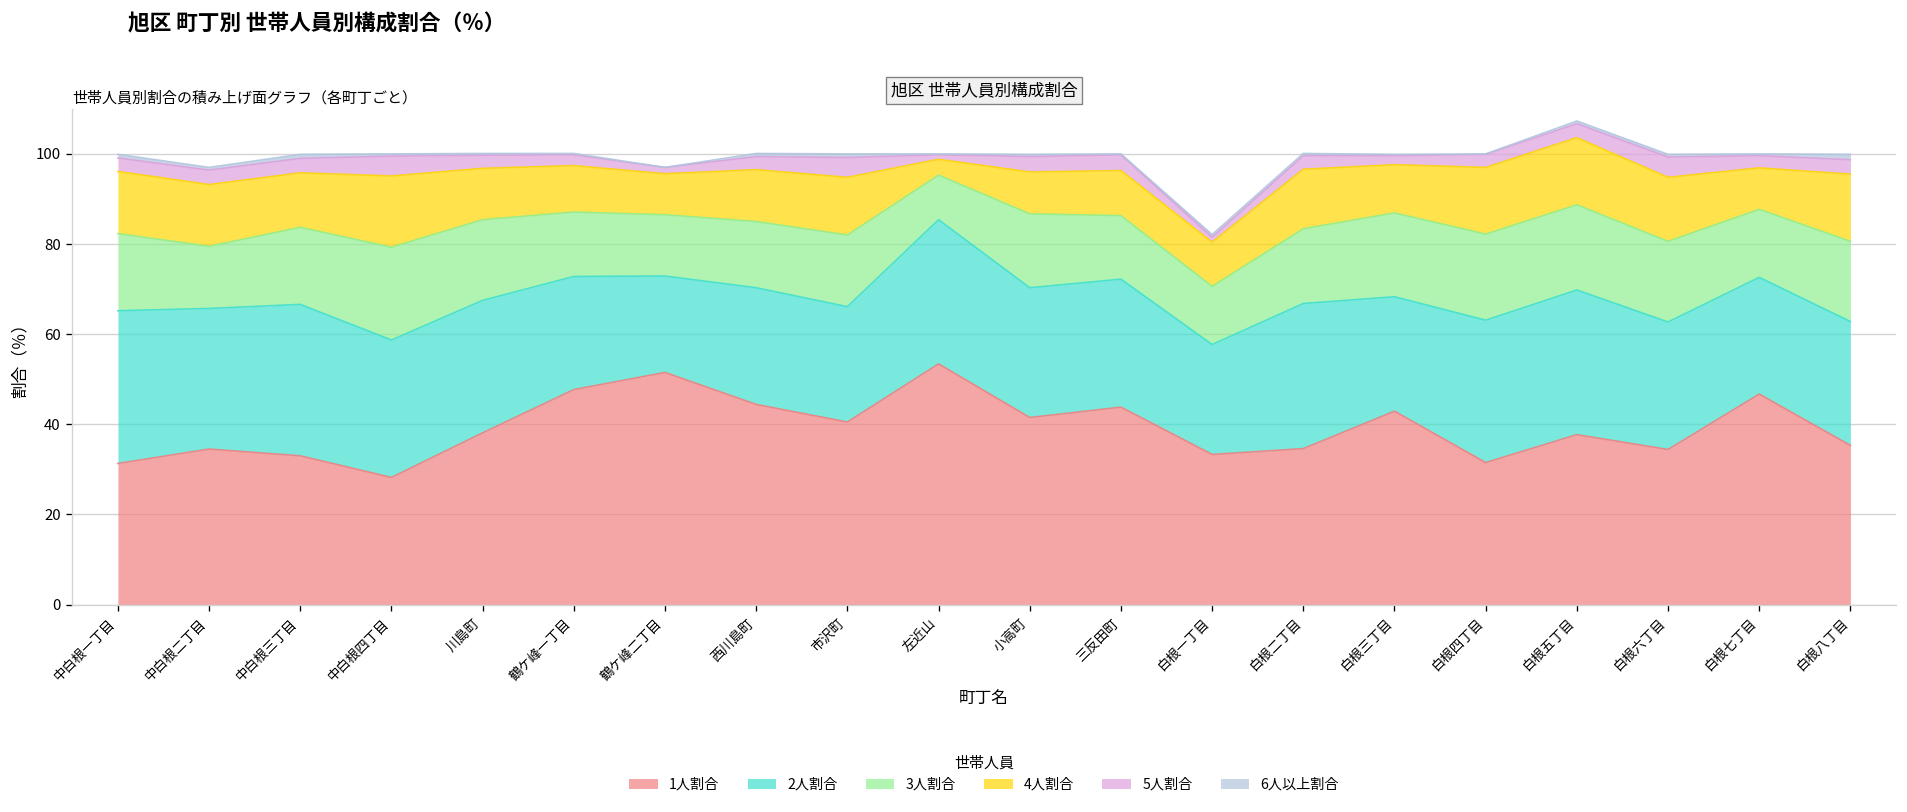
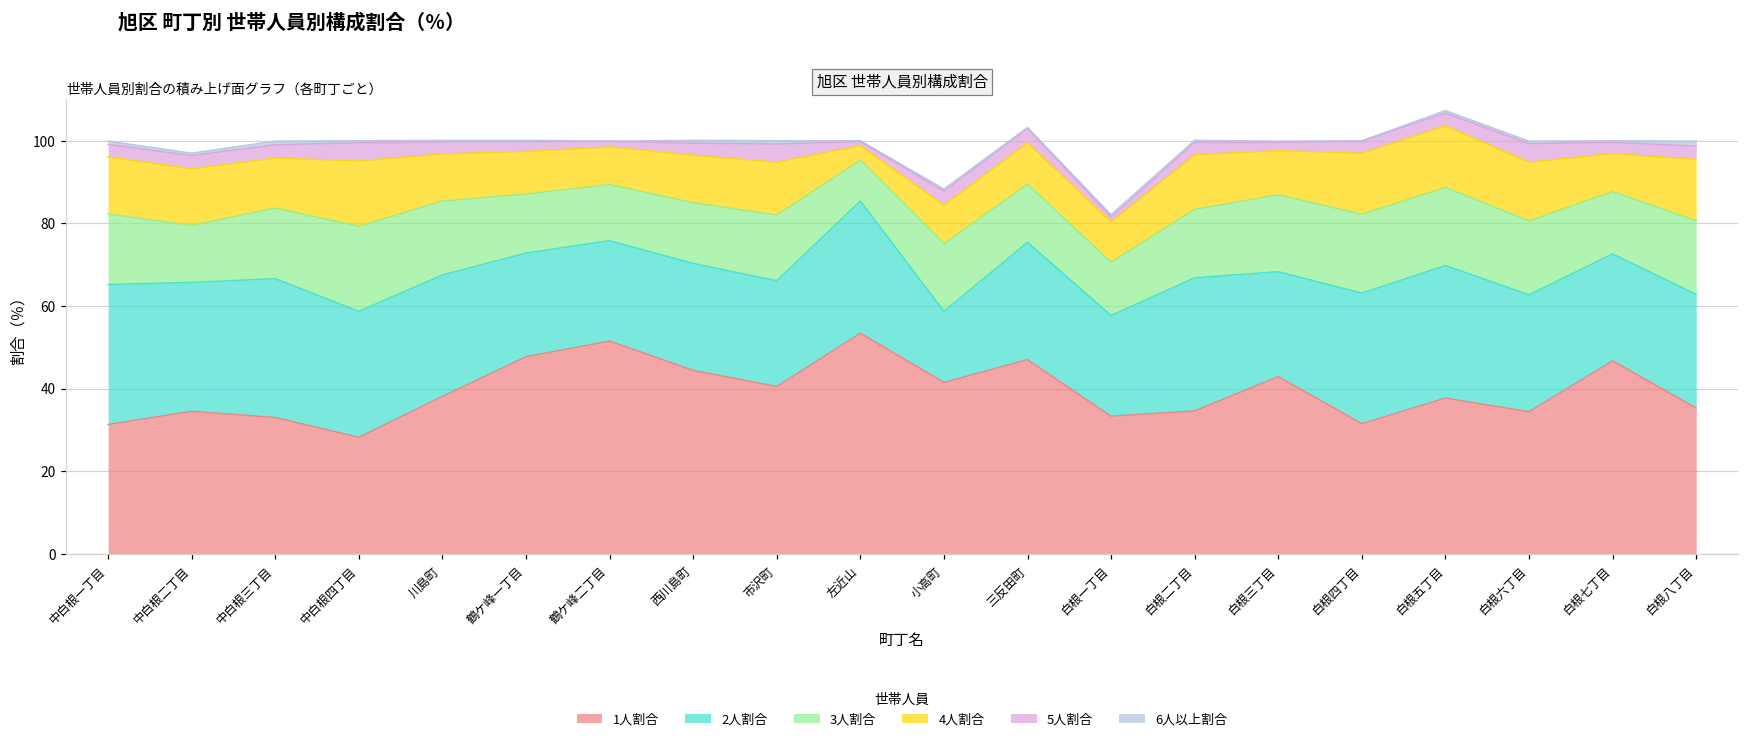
  {
    "1人割合": {
      "中白根一丁目": 31,
      "中白根二丁目": 35,
      "中白根三丁目": 33,
      "中白根四丁目": 28,
      "川島町": 38,
      "鶴ケ峰一丁目": 48,
      "鶴ケ峰二丁目": 52,
      "西川島町": 44,
      "市沢町": 41,
      "左近山": 53,
      "小高町": 42,
-     "三反田町": 44,
+     "三反田町": 47,
      "白根一丁目": 33,
      "白根二丁目": 35,
      "白根三丁目": 43,
      "白根四丁目": 32,
      "白根五丁目": 38,
      "白根六丁目": 34,
      "白根七丁目": 47,
      "白根八丁目": 35
    },
    "2人割合": {
      "中白根一丁目": 34,
      "中白根二丁目": 31,
      "中白根三丁目": 34,
      "中白根四丁目": 31,
      "川島町": 29,
      "鶴ケ峰一丁目": 25,
-     "鶴ケ峰二丁目": 21,
+     "鶴ケ峰二丁目": 24,
      "西川島町": 26,
      "市沢町": 26,
      "左近山": 32,
-     "小高町": 29,
+     "小高町": 17,
      "三反田町": 28,
      "白根一丁目": 24,
      "白根二丁目": 32,
      "白根三丁目": 25,
      "白根四丁目": 32,
      "白根五丁目": 32,
      "白根六丁目": 28,
      "白根七丁目": 26,
      "白根八丁目": 28
    },
    "3人割合": {
      "中白根一丁目": 17,
      "中白根二丁目": 14,
      "中白根三丁目": 17,
      "中白根四丁目": 21,
      "川島町": 18,
      "鶴ケ峰一丁目": 14,
      "鶴ケ峰二丁目": 14,
      "西川島町": 15,
      "市沢町": 16,
      "左近山": 10,
      "小高町": 16,
      "三反田町": 14,
      "白根一丁目": 13,
      "白根二丁目": 17,
      "白根三丁目": 19,
      "白根四丁目": 19,
      "白根五丁目": 19,
      "白根六丁目": 18,
      "白根七丁目": 15,
      "白根八丁目": 18
    },
    "4人割合": {
      "中白根一丁目": 14,
      "中白根二丁目": 14,
      "中白根三丁目": 12,
      "中白根四丁目": 16,
      "川島町": 11,
      "鶴ケ峰一丁目": 10,
      "鶴ケ峰二丁目": 9,
      "西川島町": 12,
      "市沢町": 13,
      "左近山": 4,
      "小高町": 9,
      "三反田町": 10,
      "白根一丁目": 10,
      "白根二丁目": 13,
      "白根三丁目": 11,
      "白根四丁目": 15,
      "白根五丁目": 15,
      "白根六丁目": 14,
      "白根七丁目": 9,
      "白根八丁目": 15
    }
  }
